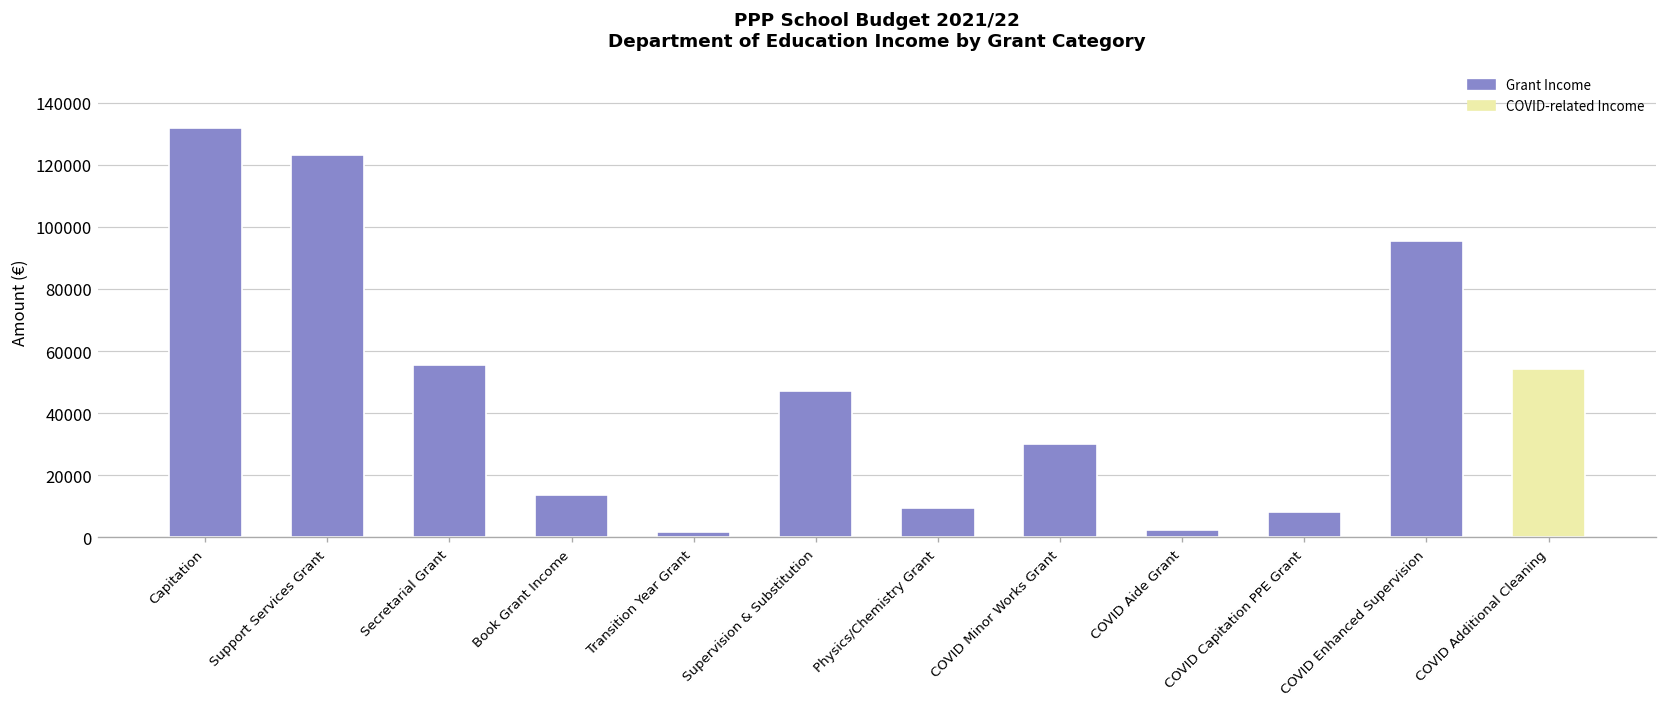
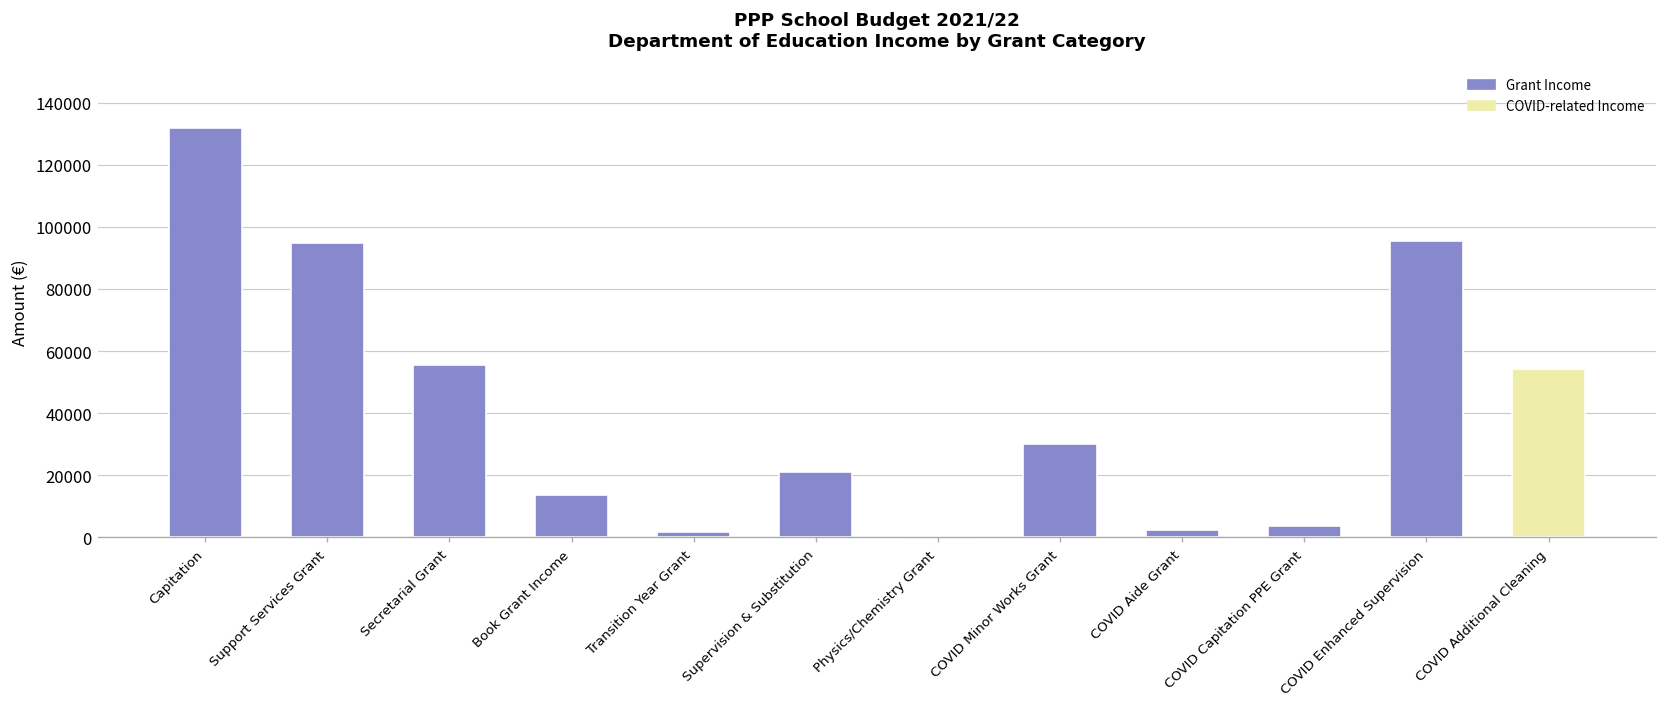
  {
    "Capitation": 132000,
-   "Support Services Grant": 123000,
+   "Support Services Grant": 95000,
    "Secretarial Grant": 55000,
    "Book Grant Income": 14000,
    "Transition Year Grant": 2000,
-   "Supervision & Substitution": 47000,
-   "Physics/Chemistry Grant": 10000,
+   "Supervision & Substitution": 21000,
+   "Physics/Chemistry Grant": 0,
    "COVID Minor Works Grant": 30000,
    "COVID Aide Grant": 2000,
-   "COVID Capitation PPE Grant": 8000,
+   "COVID Capitation PPE Grant": 4000,
    "COVID Enhanced Supervision": 95000,
    "COVID Additional Cleaning": 54000
  }
